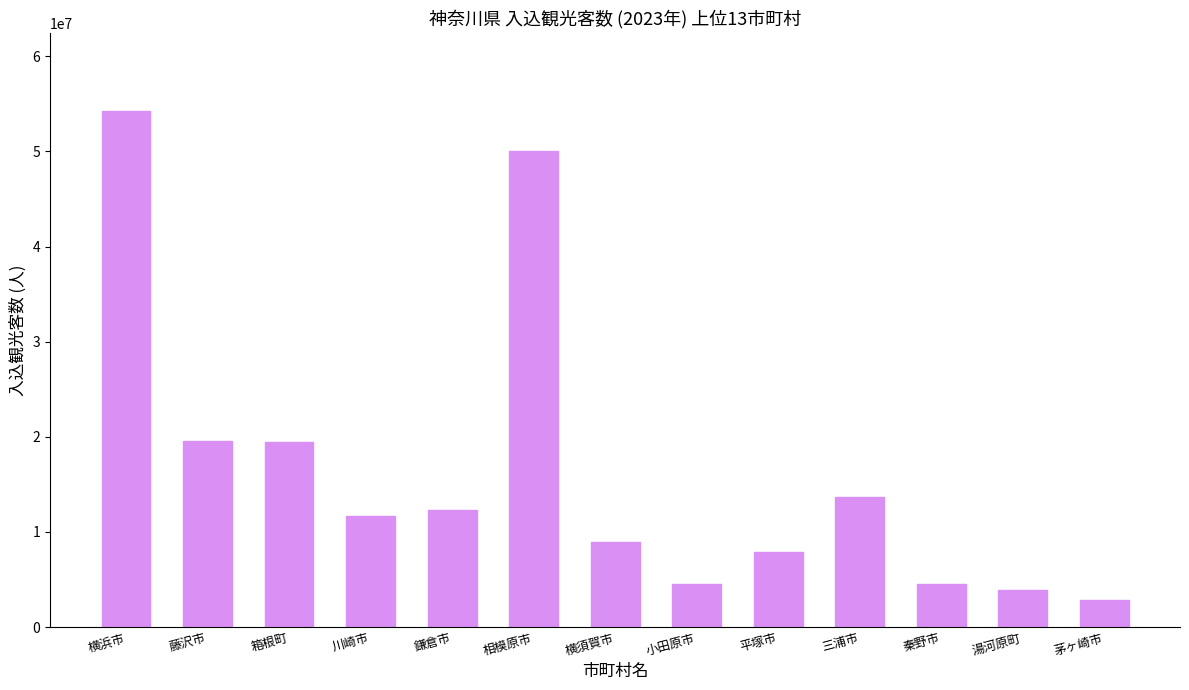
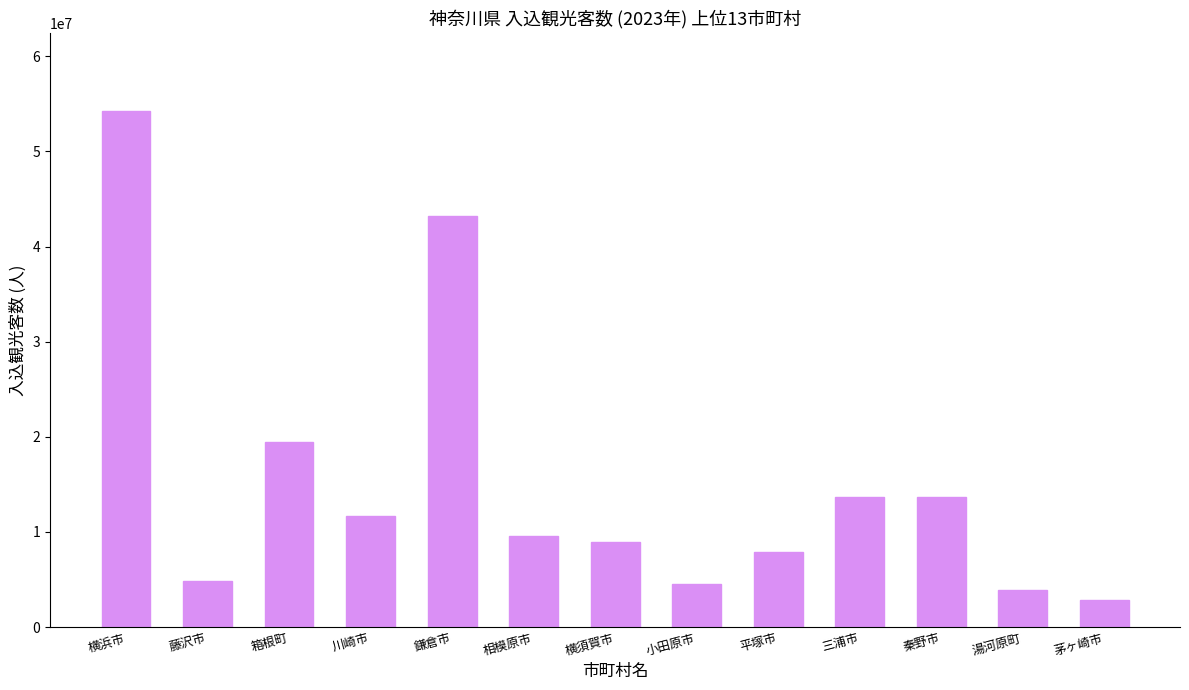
  {
    "横浜市": 54000000,
-   "藤沢市": 20000000,
+   "藤沢市": 5000000,
    "箱根町": 20000000,
    "川崎市": 12000000,
-   "鎌倉市": 12000000,
-   "相模原市": 50000000,
+   "鎌倉市": 43000000,
+   "相模原市": 10000000,
    "横須賀市": 9000000,
    "小田原市": 5000000,
    "平塚市": 8000000,
    "三浦市": 14000000,
-   "秦野市": 5000000,
+   "秦野市": 14000000,
    "湯河原町": 4000000,
    "茅ヶ崎市": 3000000
  }
